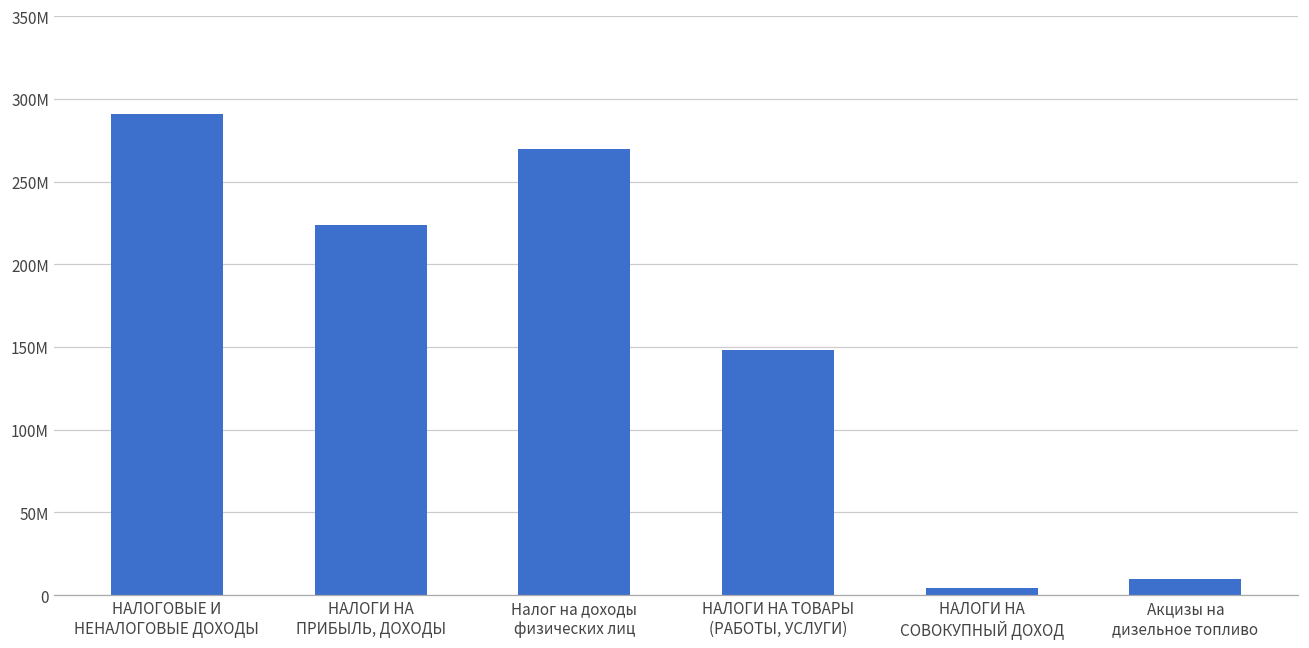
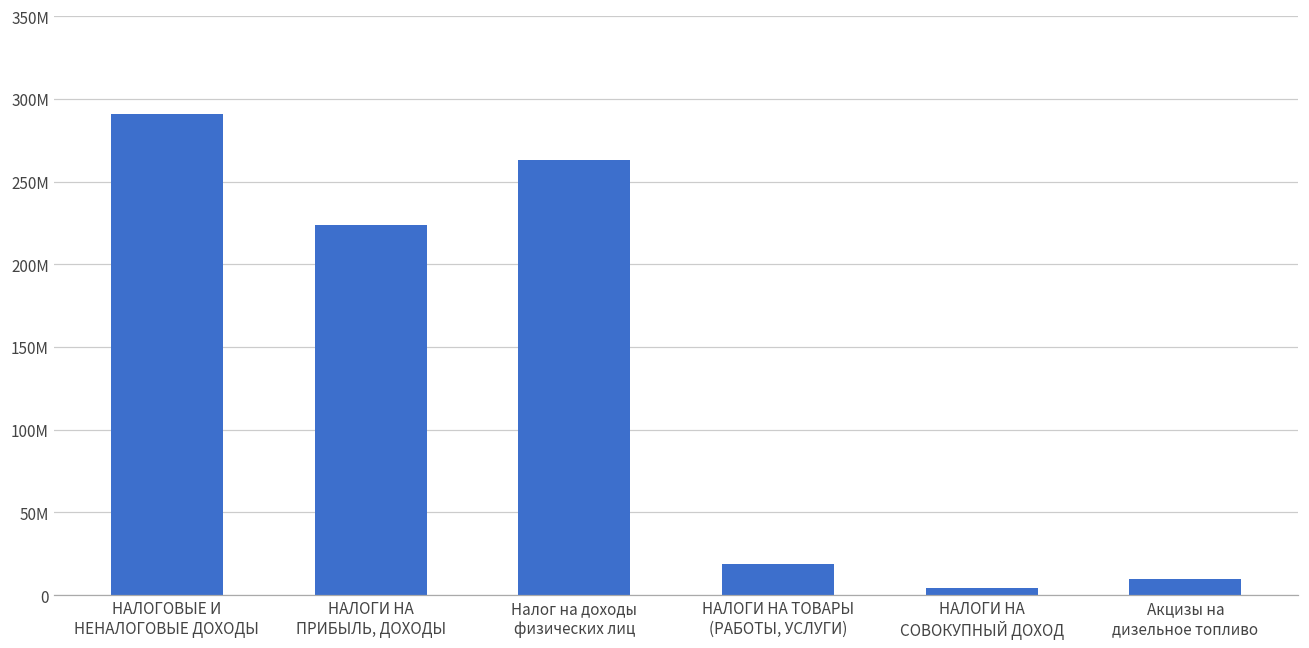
  {
    "НАЛОГОВЫЕ И НЕНАЛОГОВЫЕ ДОХОДЫ": 291000000,
    "НАЛОГИ НА ПРИБЫЛЬ, ДОХОДЫ": 224000000,
-   "Налог на доходы физических лиц": 270000000,
-   "НАЛОГИ НА ТОВАРЫ (РАБОТЫ, УСЛУГИ)": 148000000,
+   "Налог на доходы физических лиц": 263000000,
+   "НАЛОГИ НА ТОВАРЫ (РАБОТЫ, УСЛУГИ)": 19000000,
    "НАЛОГИ НА СОВОКУПНЫЙ ДОХОД": 4000000,
    "Акцизы на дизельное топливо": 10000000
  }
